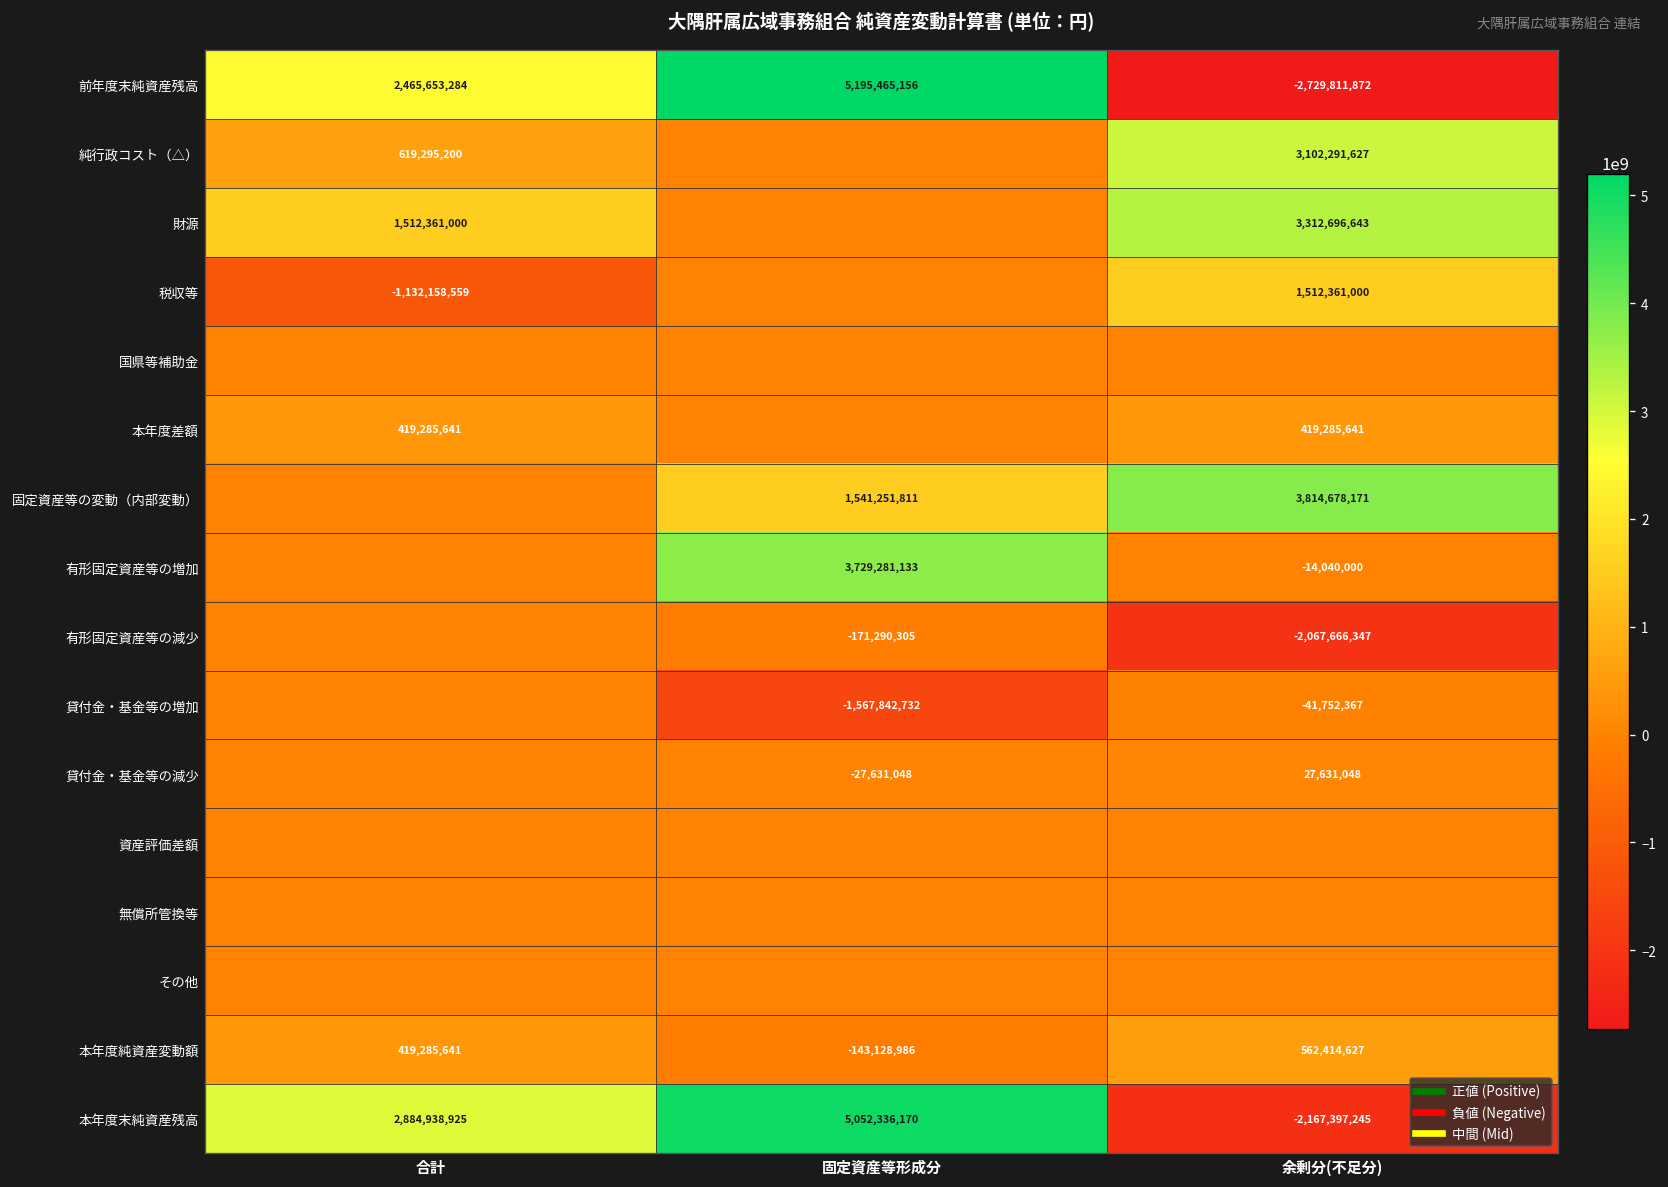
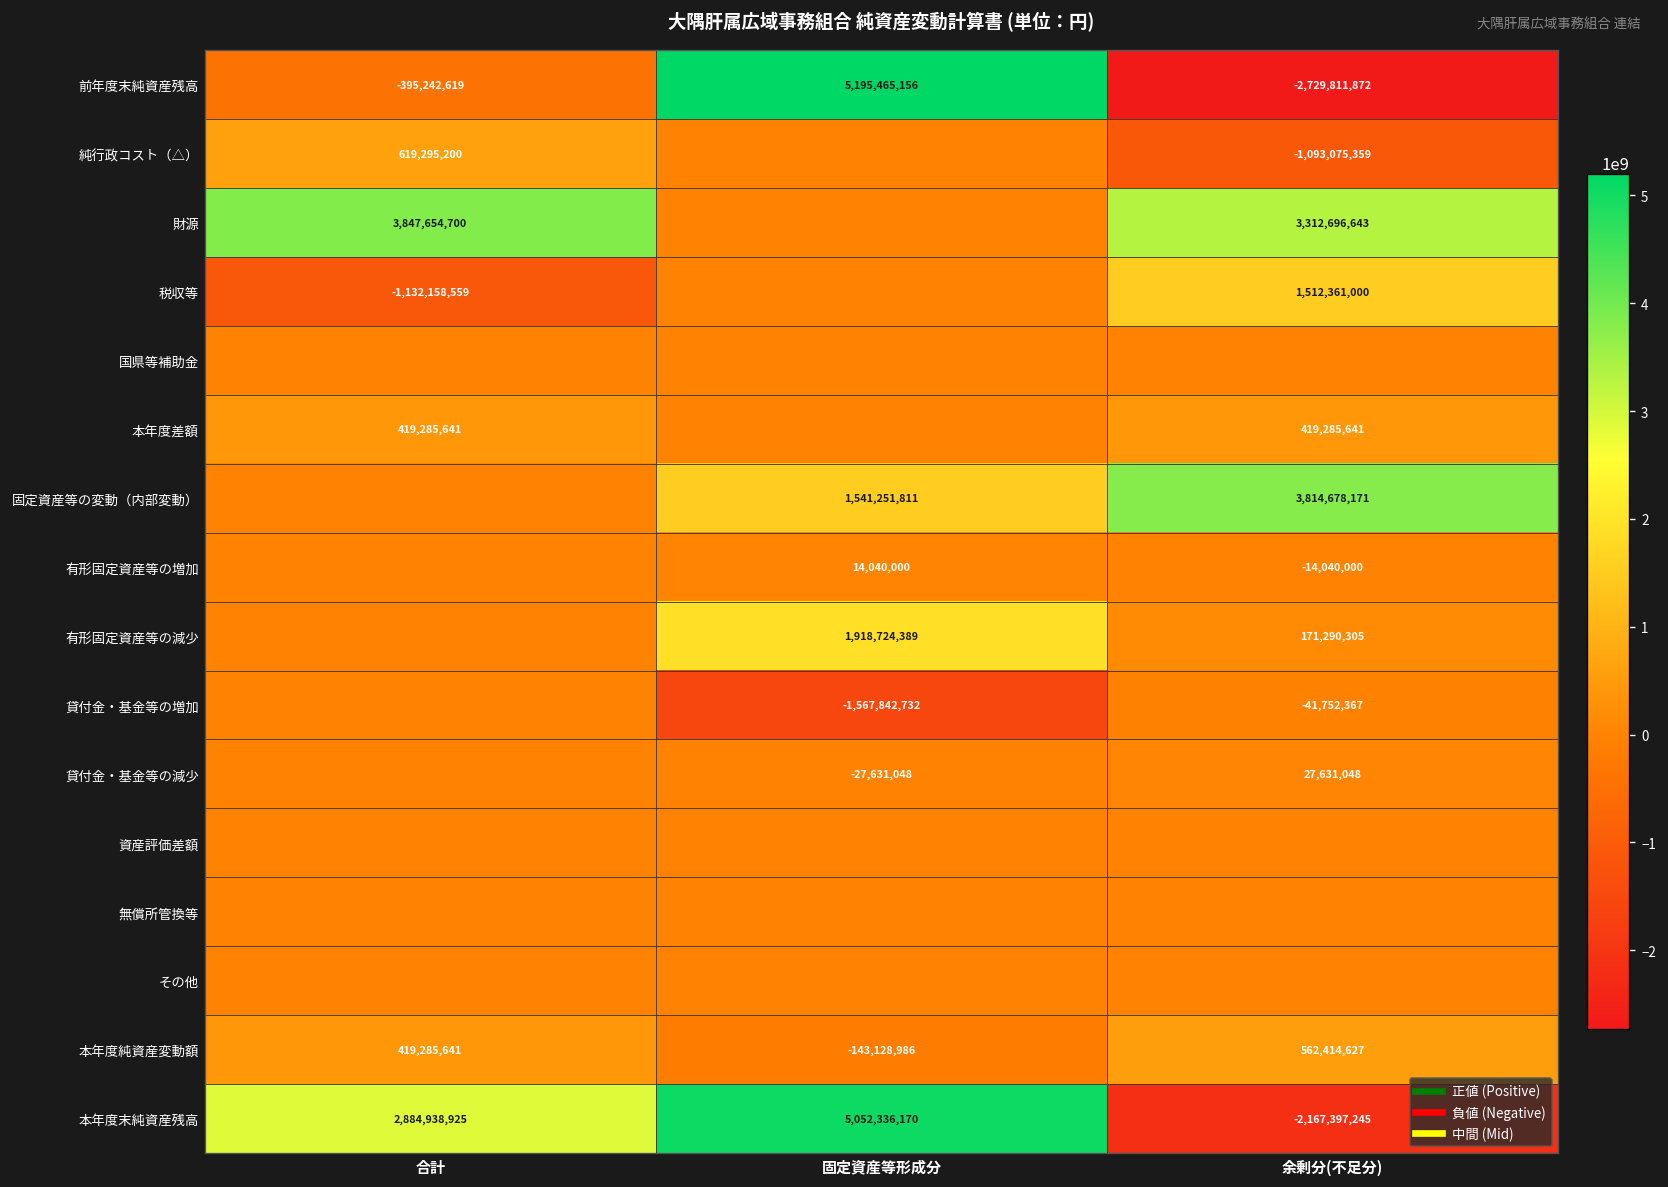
  {
    "前年度末純資産残高": {
-     "合計": "2,465,653,284",
+     "合計": "-395,242,619",
      "固定資産等形成分": "5,195,465,156",
      "余剰分(不足分)": "-2,729,811,872"
    },
    "純行政コスト（△）": {
      "合計": "619,295,200",
-     "余剰分(不足分)": "3,102,291,627"
+     "余剰分(不足分)": "-1,093,075,359"
    },
    "財源": {
-     "合計": "1,512,361,000",
+     "合計": "3,847,654,700",
      "余剰分(不足分)": "3,312,696,643"
    },
    "税収等": {
      "合計": "-1,132,158,559",
      "余剰分(不足分)": "1,512,361,000"
    },
    "本年度差額": {
      "合計": "419,285,641",
      "余剰分(不足分)": "419,285,641"
    },
    "固定資産等の変動（内部変動）": {
      "固定資産等形成分": "1,541,251,811",
      "余剰分(不足分)": "3,814,678,171"
    },
    "有形固定資産等の増加": {
-     "固定資産等形成分": "3,729,281,133",
+     "固定資産等形成分": "14,040,000",
      "余剰分(不足分)": "-14,040,000"
    },
    "有形固定資産等の減少": {
-     "固定資産等形成分": "-171,290,305",
-     "余剰分(不足分)": "-2,067,666,347"
+     "固定資産等形成分": "1,918,724,389",
+     "余剰分(不足分)": "171,290,305"
    },
    "貸付金・基金等の増加": {
      "固定資産等形成分": "-1,567,842,732",
      "余剰分(不足分)": "-41,752,367"
    },
    "貸付金・基金等の減少": {
      "固定資産等形成分": "-27,631,048",
      "余剰分(不足分)": "27,631,048"
    },
    "本年度純資産変動額": {
      "合計": "419,285,641",
      "固定資産等形成分": "-143,128,986",
      "余剰分(不足分)": "562,414,627"
    },
    "本年度末純資産残高": {
      "合計": "2,884,938,925",
      "固定資産等形成分": "5,052,336,170",
      "余剰分(不足分)": "-2,167,397,245"
    }
  }
